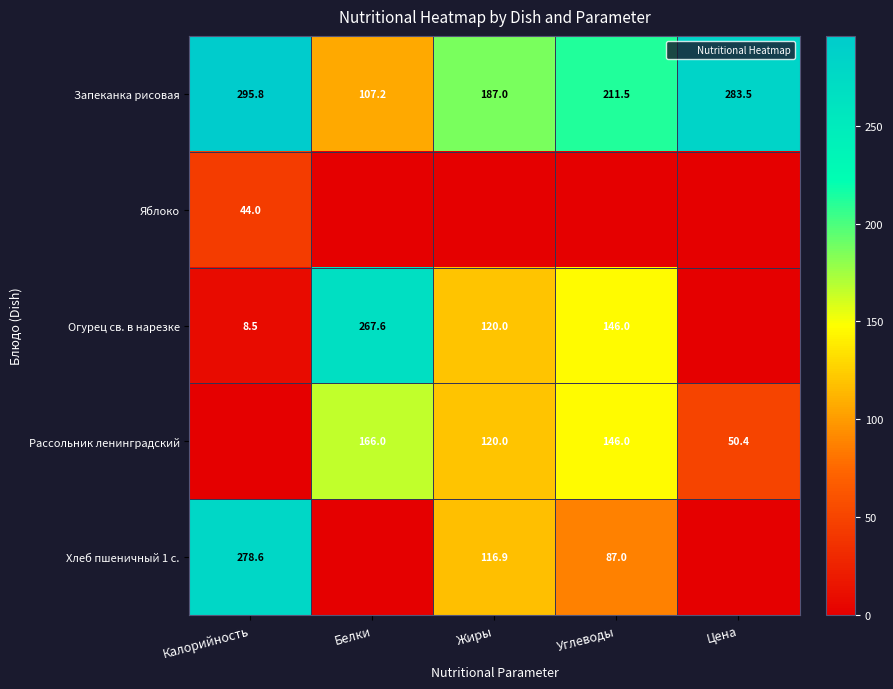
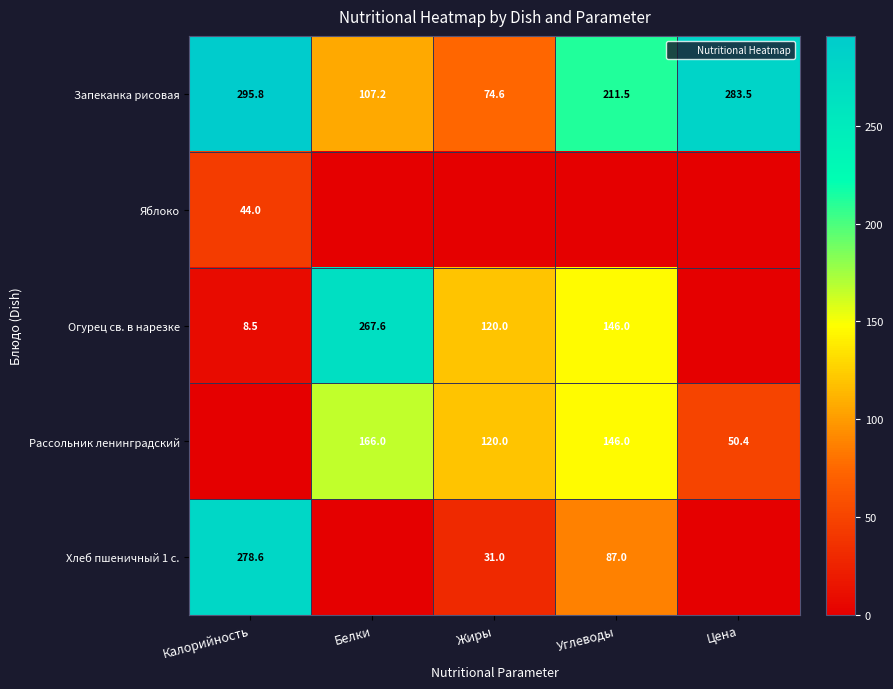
  {
    "Запеканка рисовая": {
      "Калорийность": 295.8,
      "Белки": 107.2,
-     "Жиры": 187.0,
+     "Жиры": 74.6,
      "Углеводы": 211.5,
      "Цена": 283.5
    },
    "Яблоко": {
      "Калорийность": 44.0
    },
    "Огурец св. в нарезке": {
      "Калорийность": 8.5,
      "Белки": 267.6,
      "Жиры": 120.0,
      "Углеводы": 146.0
    },
    "Рассольник ленинградский": {
      "Белки": 166.0,
      "Жиры": 120.0,
      "Углеводы": 146.0,
      "Цена": 50.4
    },
    "Хлеб пшеничный 1 с.": {
      "Калорийность": 278.6,
-     "Жиры": 116.9,
+     "Жиры": 31.0,
      "Углеводы": 87.0
    }
  }
